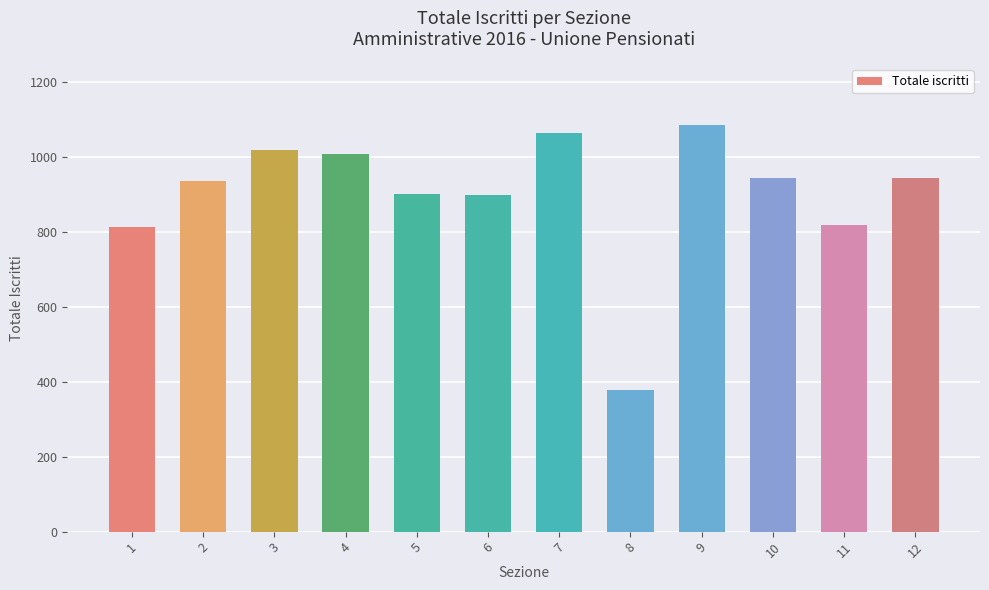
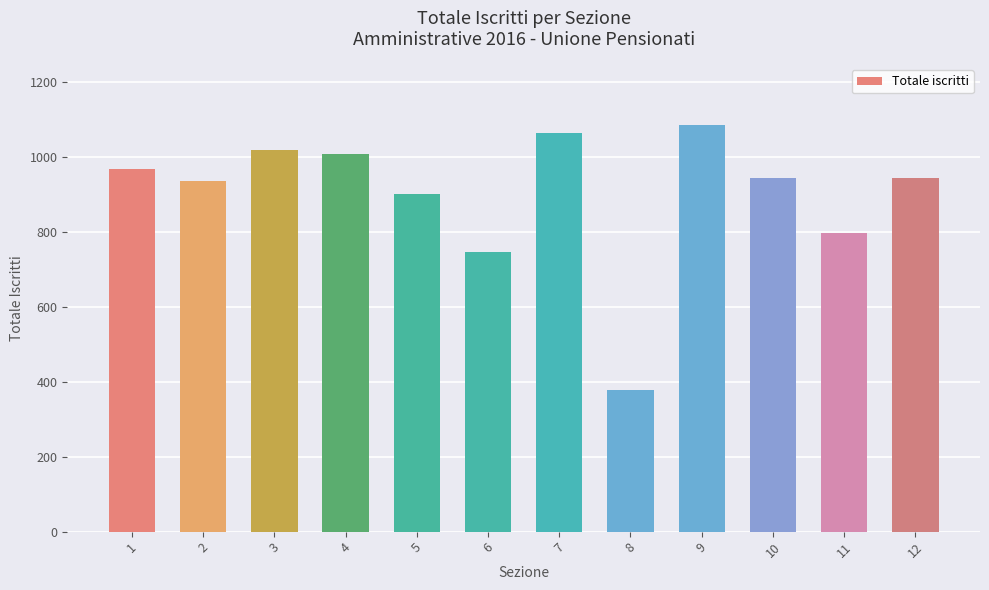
  {
-   "1": 810,
+   "1": 970,
    "2": 940,
    "3": 1020,
    "4": 1010,
    "5": 900,
-   "6": 900,
+   "6": 750,
    "7": 1060,
    "8": 380,
    "9": 1080,
    "10": 940,
-   "11": 820,
+   "11": 800,
    "12": 940
  }
